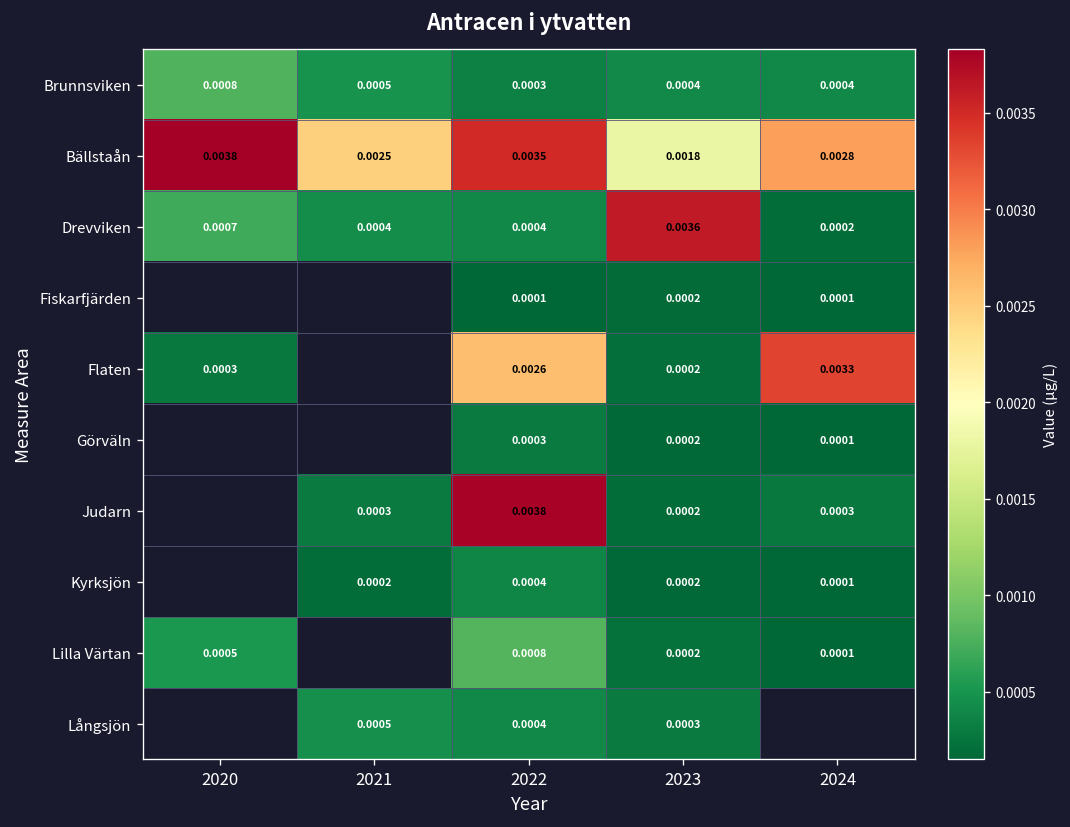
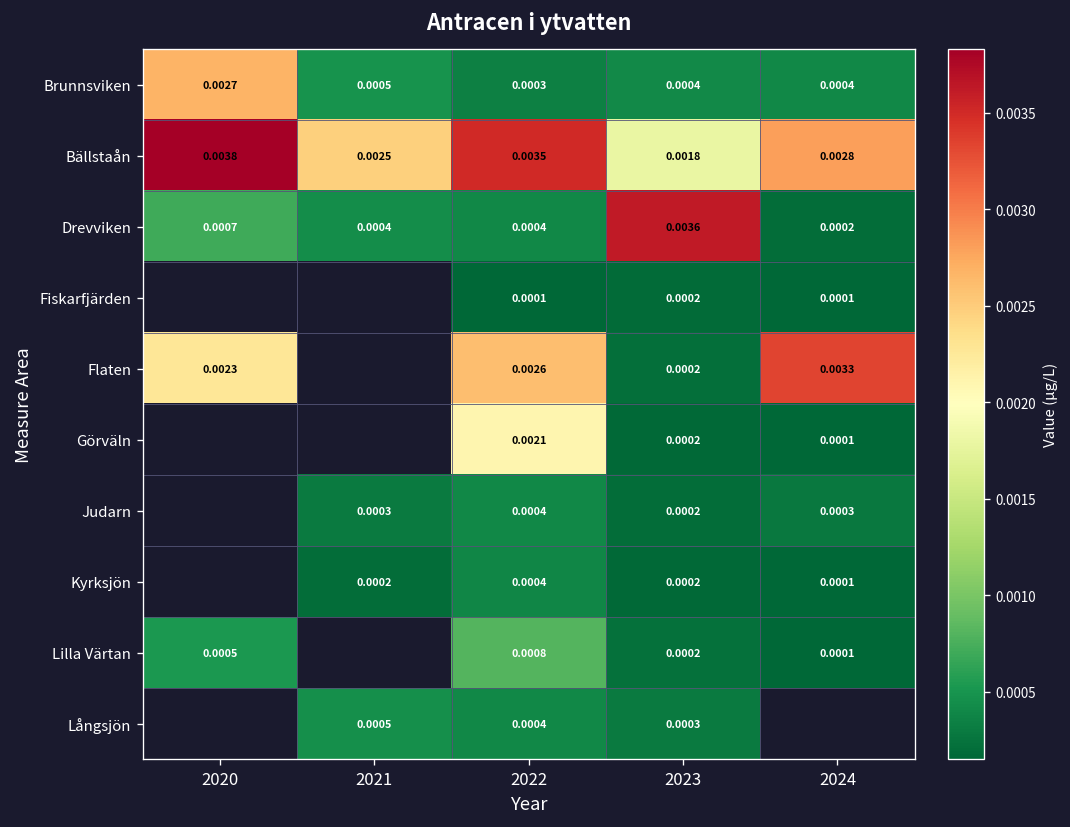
  {
    "Brunnsviken": {
-     "2020": 0.0008,
+     "2020": 0.0027,
      "2021": 0.0005,
      "2022": 0.0003,
      "2023": 0.0004,
      "2024": 0.0004
    },
    "Bällstaån": {
      "2020": 0.0038,
      "2021": 0.0025,
      "2022": 0.0035,
      "2023": 0.0018,
      "2024": 0.0028
    },
    "Drevviken": {
      "2020": 0.0007,
      "2021": 0.0004,
      "2022": 0.0004,
      "2023": 0.0036,
      "2024": 0.0002
    },
    "Fiskarfjärden": {
      "2022": 0.0001,
      "2023": 0.0002,
      "2024": 0.0001
    },
    "Flaten": {
-     "2020": 0.0003,
+     "2020": 0.0023,
      "2022": 0.0026,
      "2023": 0.0002,
      "2024": 0.0033
    },
    "Görväln": {
-     "2022": 0.0003,
+     "2022": 0.0021,
      "2023": 0.0002,
      "2024": 0.0001
    },
    "Judarn": {
      "2021": 0.0003,
-     "2022": 0.0038,
+     "2022": 0.0004,
      "2023": 0.0002,
      "2024": 0.0003
    },
    "Kyrksjön": {
      "2021": 0.0002,
      "2022": 0.0004,
      "2023": 0.0002,
      "2024": 0.0001
    },
    "Lilla Värtan": {
      "2020": 0.0005,
      "2022": 0.0008,
      "2023": 0.0002,
      "2024": 0.0001
    },
    "Långsjön": {
      "2021": 0.0005,
      "2022": 0.0004,
      "2023": 0.0003
    }
  }
